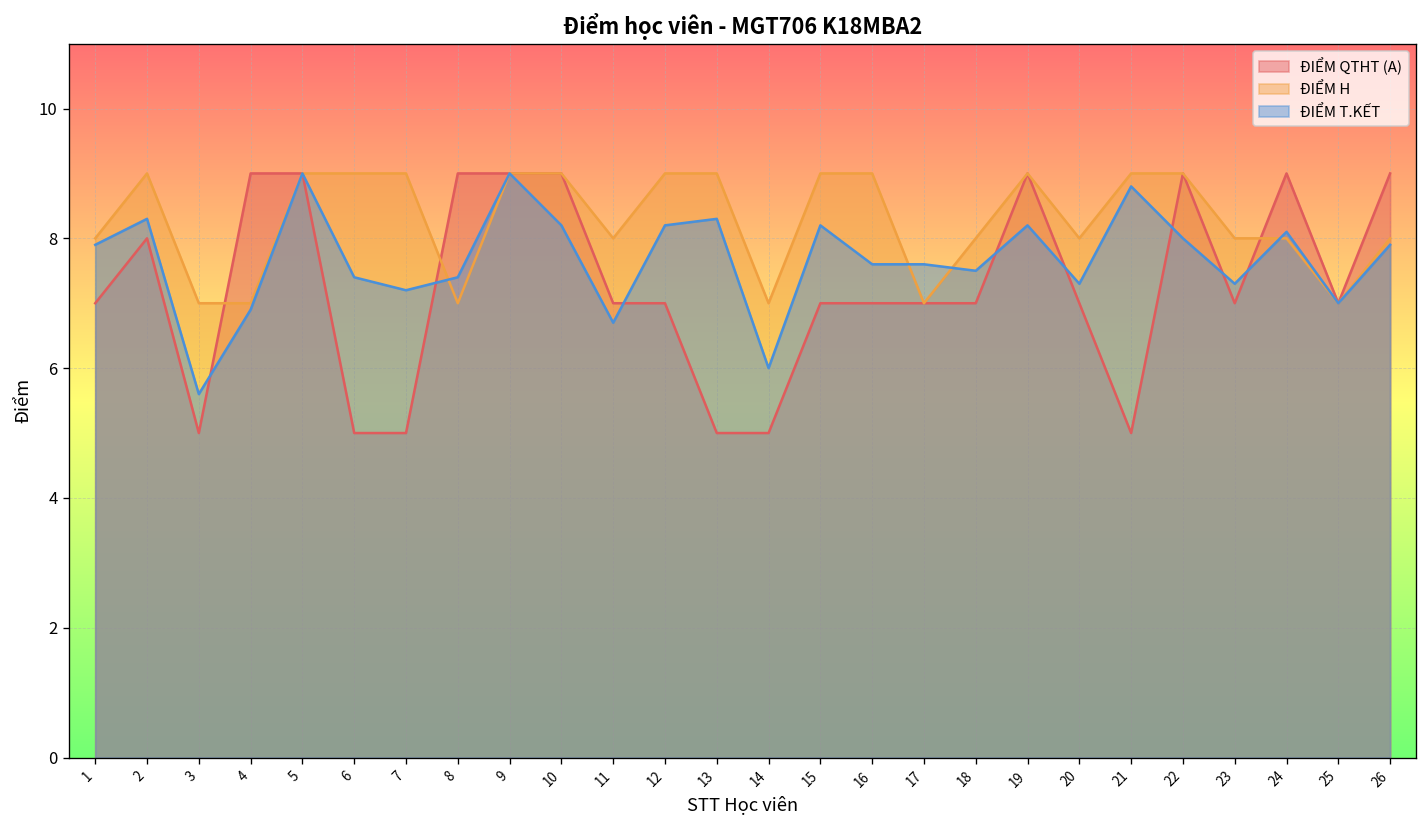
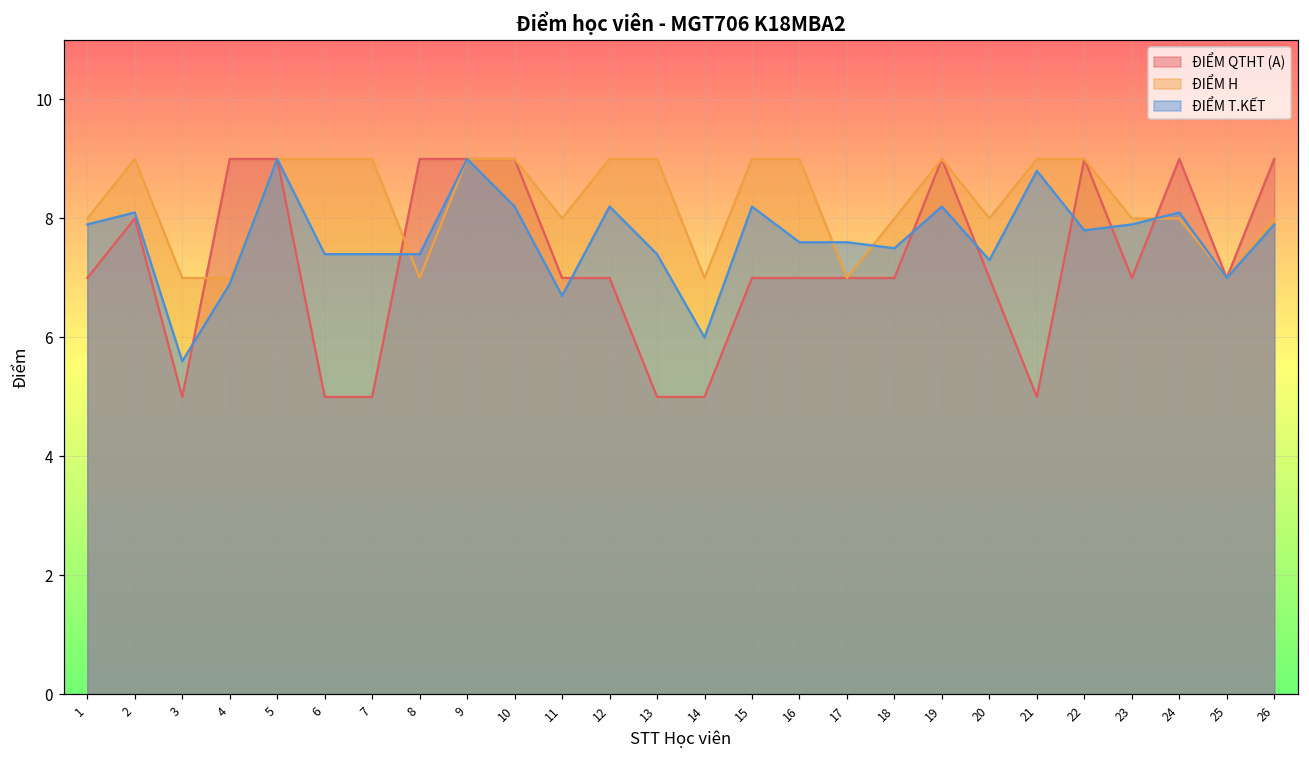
  {
    "ĐIỂM T.KẾT": {
      "1": 7.9,
-     "2": 8.3,
+     "2": 8.1,
      "3": 5.6,
      "4": 6.9,
      "6": 7.4,
-     "7": 7.2,
+     "7": 7.4,
      "8": 7.4,
      "10": 8.2,
      "11": 6.7,
      "12": 8.2,
-     "13": 8.3,
+     "13": 7.4,
      "14": 6.0,
      "15": 8.2,
      "16": 7.6,
      "17": 7.6,
      "18": 7.5,
      "19": 8.2,
      "20": 7.3,
      "21": 8.8,
-     "22": 8.0,
-     "23": 7.3,
+     "22": 7.8,
+     "23": 7.9,
      "24": 8.1,
      "26": 7.9
    }
  }
